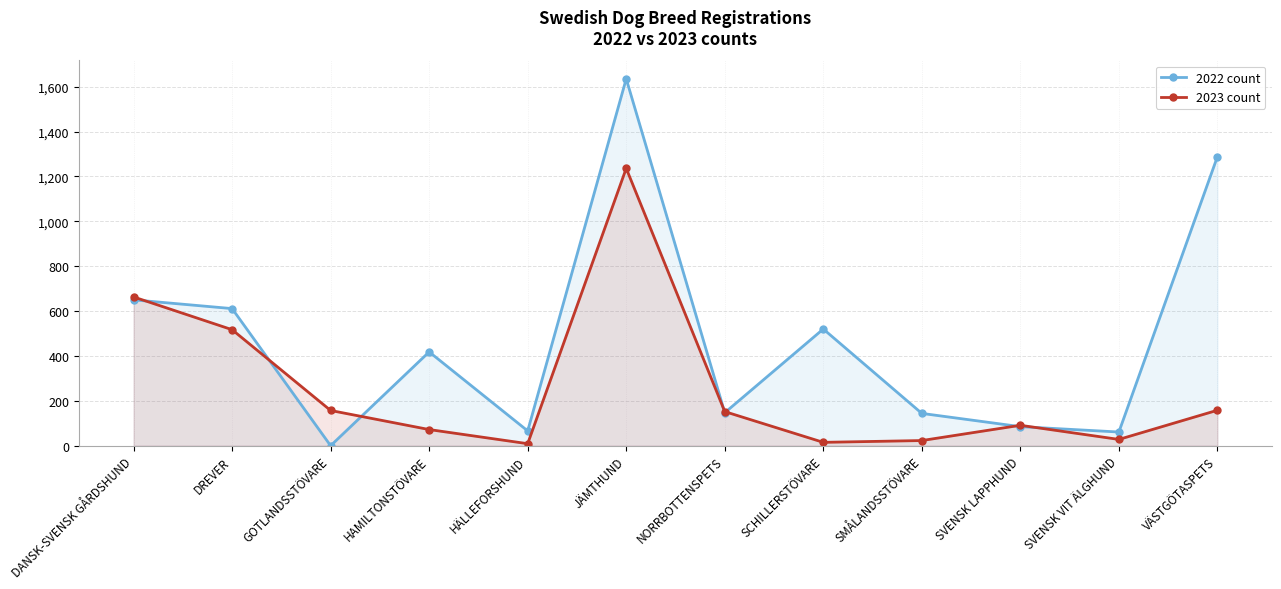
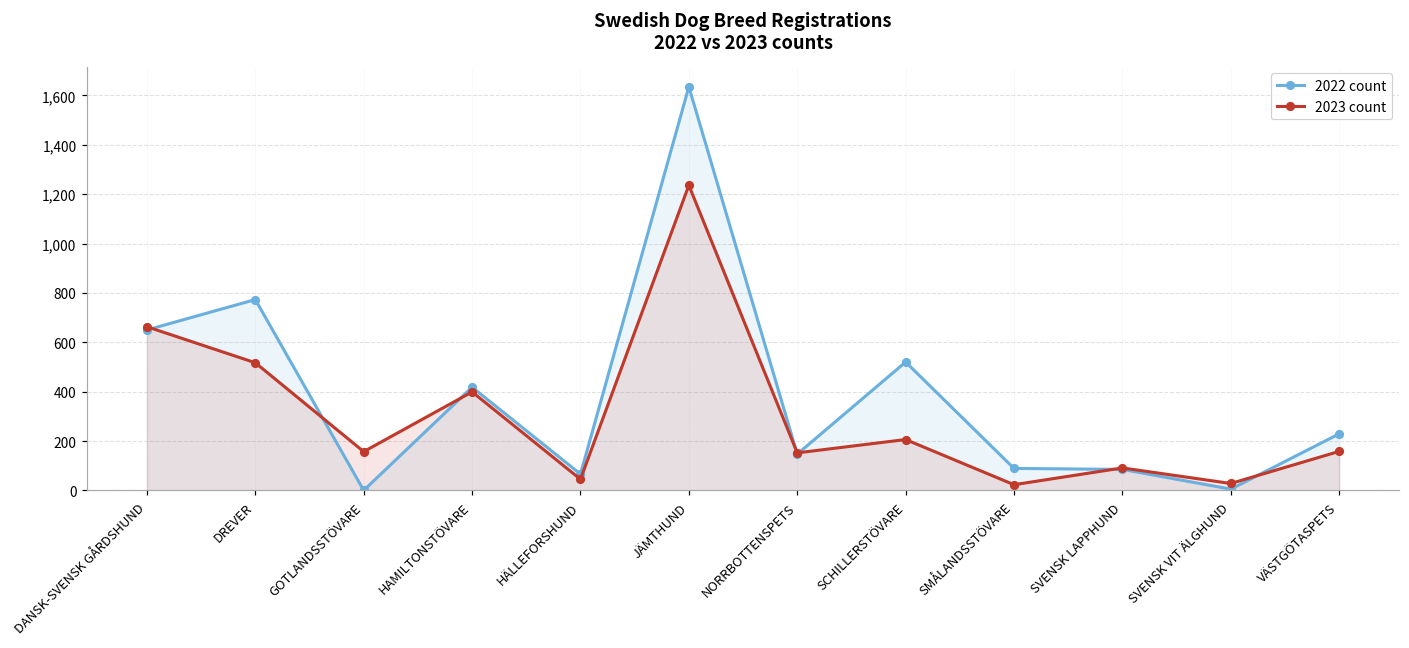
  {
    "2022 count": {
      "DANSK-SVENSK GÅRDSHUND": "650",
-     "DREVER": "610",
+     "DREVER": "770",
      "GOTLANDSSTÖVARE": "0",
      "HAMILTONSTÖVARE": "420",
      "HÄLLEFORSHUND": "70",
      "JÄMTHUND": "1,640",
      "SCHILLERSTÖVARE": "520",
-     "SMÅLANDSSTÖVARE": "140",
-     "SVENSK VIT ÄLGHUND": "60",
-     "VÄSTGÖTASPETS": "1,290"
+     "SMÅLANDSSTÖVARE": "90",
+     "SVENSK VIT ÄLGHUND": "10",
+     "VÄSTGÖTASPETS": "230"
    },
    "2023 count": {
      "DANSK-SVENSK GÅRDSHUND": "660",
      "DREVER": "520",
      "GOTLANDSSTÖVARE": "160",
-     "HAMILTONSTÖVARE": "70",
-     "HÄLLEFORSHUND": "10",
+     "HAMILTONSTÖVARE": "400",
+     "HÄLLEFORSHUND": "50",
      "JÄMTHUND": "1,240",
-     "SCHILLERSTÖVARE": "20",
+     "SCHILLERSTÖVARE": "210",
      "SMÅLANDSSTÖVARE": "20",
      "SVENSK VIT ÄLGHUND": "30",
      "VÄSTGÖTASPETS": "160"
    }
  }
